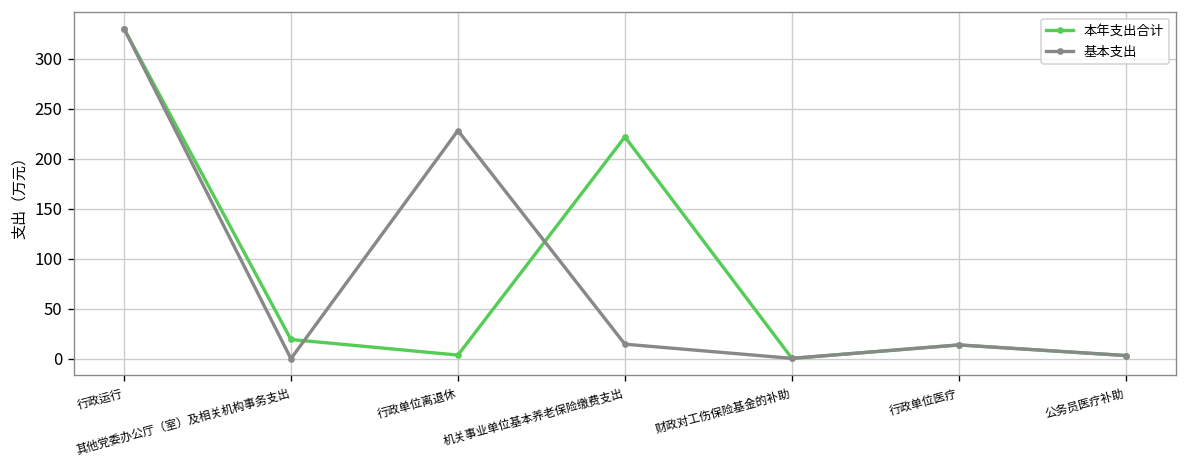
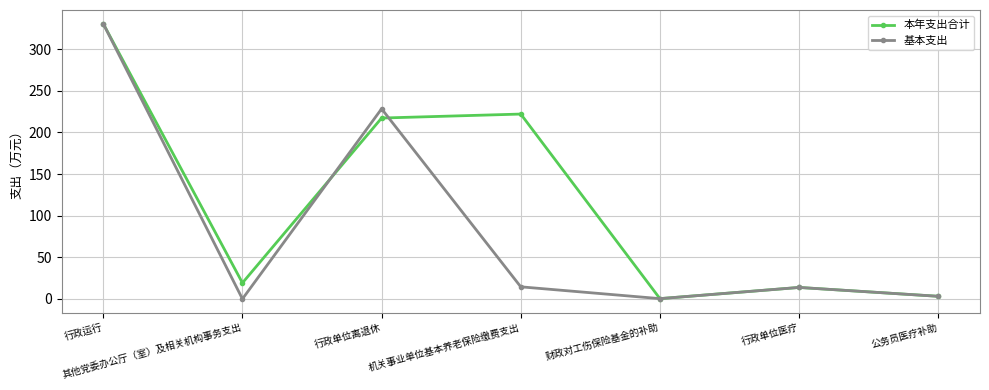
  {
    "本年支出合计": {
      "其他党委办公厅（室）及相关机构事务支出": 20,
-     "行政单位离退休": 0,
+     "行政单位离退休": 220,
      "机关事业单位基本养老保险缴费支出": 220
    },
    "基本支出": {
      "其他党委办公厅（室）及相关机构事务支出": 0,
      "行政单位离退休": 230,
      "机关事业单位基本养老保险缴费支出": 10
    }
  }
